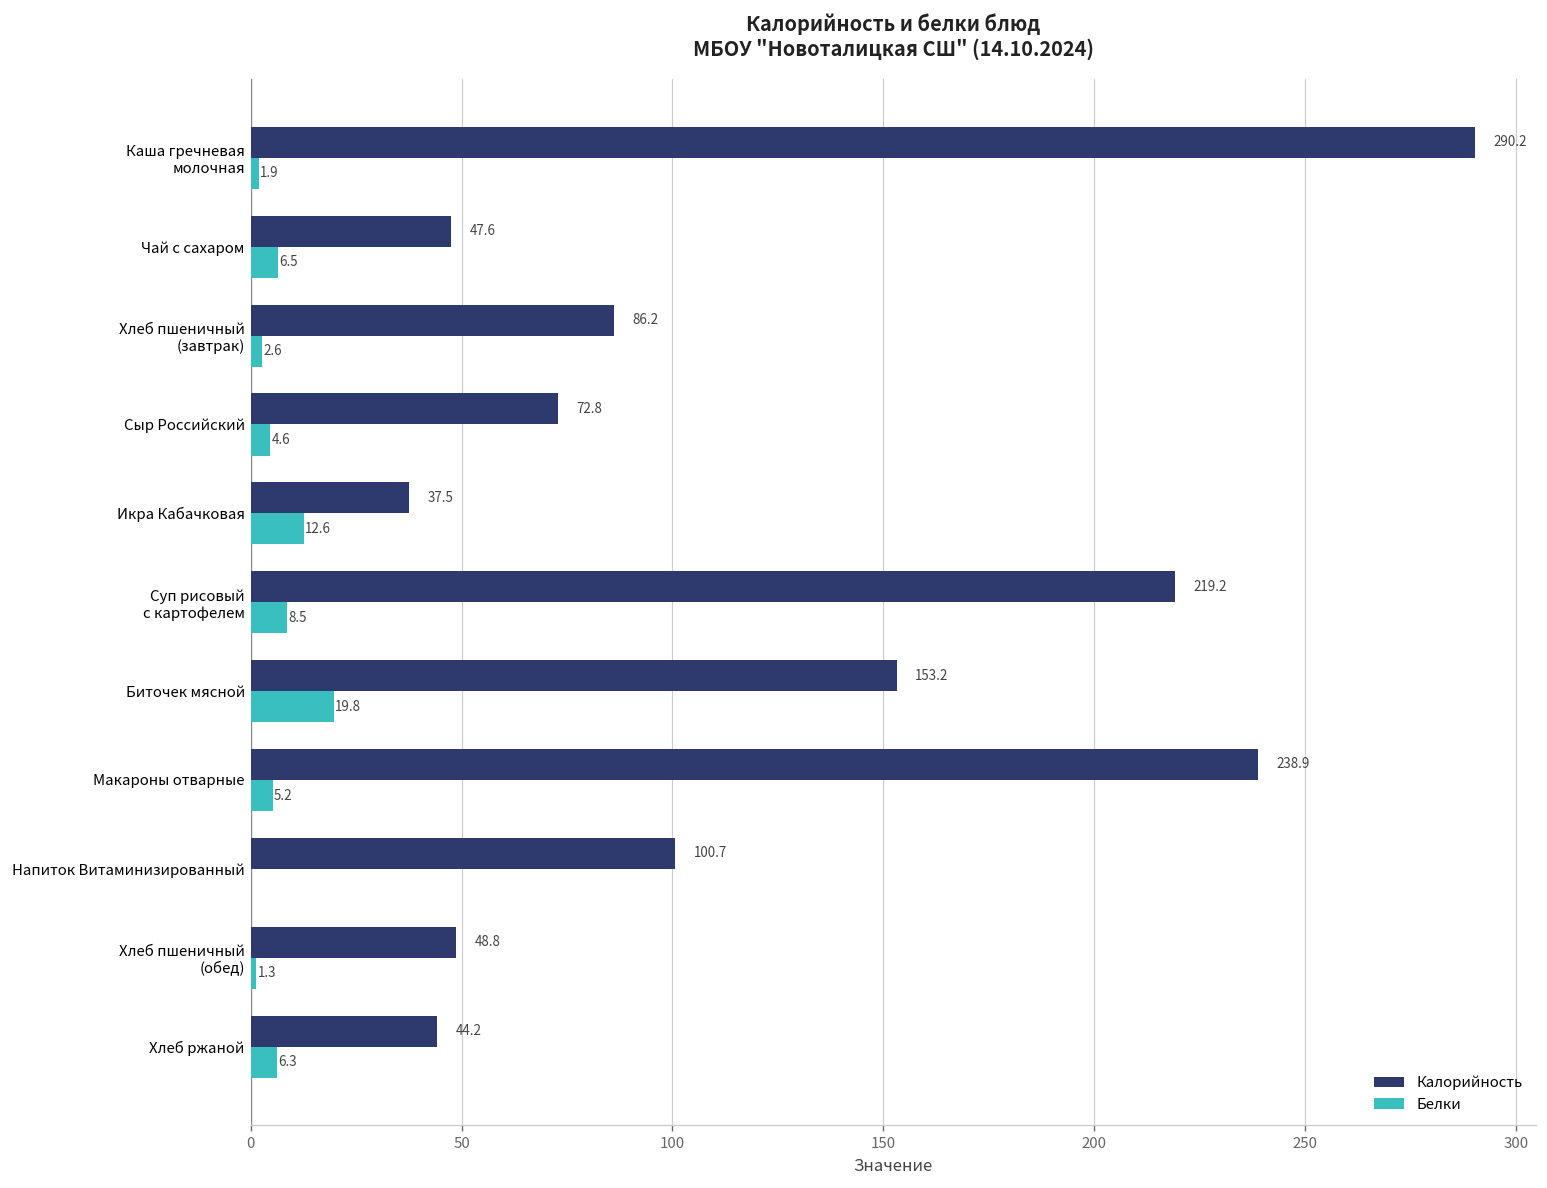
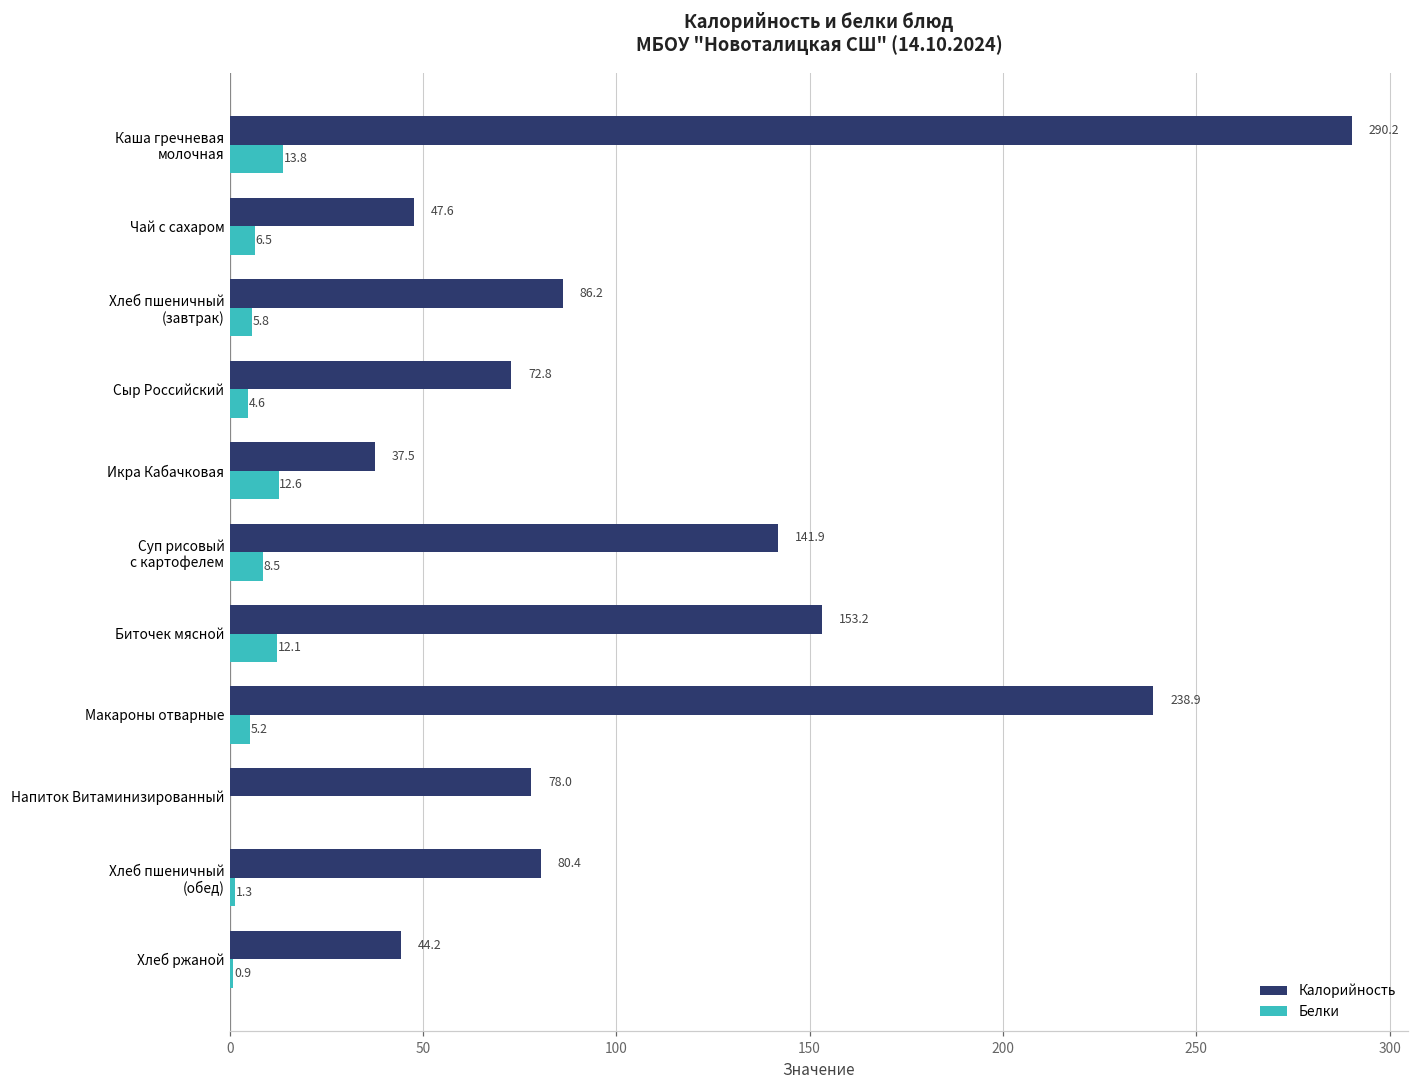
  {
    "Калорийность": {
      "Каша гречневая молочная": 290.2,
      "Чай с сахаром": 47.6,
      "Хлеб пшеничный (завтрак)": 86.2,
      "Сыр Российский": 72.8,
      "Икра Кабачковая": 37.5,
-     "Суп рисовый с картофелем": 219.2,
+     "Суп рисовый с картофелем": 141.9,
      "Биточек мясной": 153.2,
      "Макароны отварные": 238.9,
-     "Напиток Витаминизированный": 100.7,
-     "Хлеб пшеничный (обед)": 48.8,
+     "Напиток Витаминизированный": 78.0,
+     "Хлеб пшеничный (обед)": 80.4,
      "Хлеб ржаной": 44.2
    },
    "Белки": {
-     "Каша гречневая молочная": 1.9,
+     "Каша гречневая молочная": 13.8,
      "Чай с сахаром": 6.5,
-     "Хлеб пшеничный (завтрак)": 2.6,
+     "Хлеб пшеничный (завтрак)": 5.8,
      "Сыр Российский": 4.6,
      "Икра Кабачковая": 12.6,
      "Суп рисовый с картофелем": 8.5,
-     "Биточек мясной": 19.8,
+     "Биточек мясной": 12.1,
      "Макароны отварные": 5.2,
      "Хлеб пшеничный (обед)": 1.3,
-     "Хлеб ржаной": 6.3
+     "Хлеб ржаной": 0.9
    }
  }
